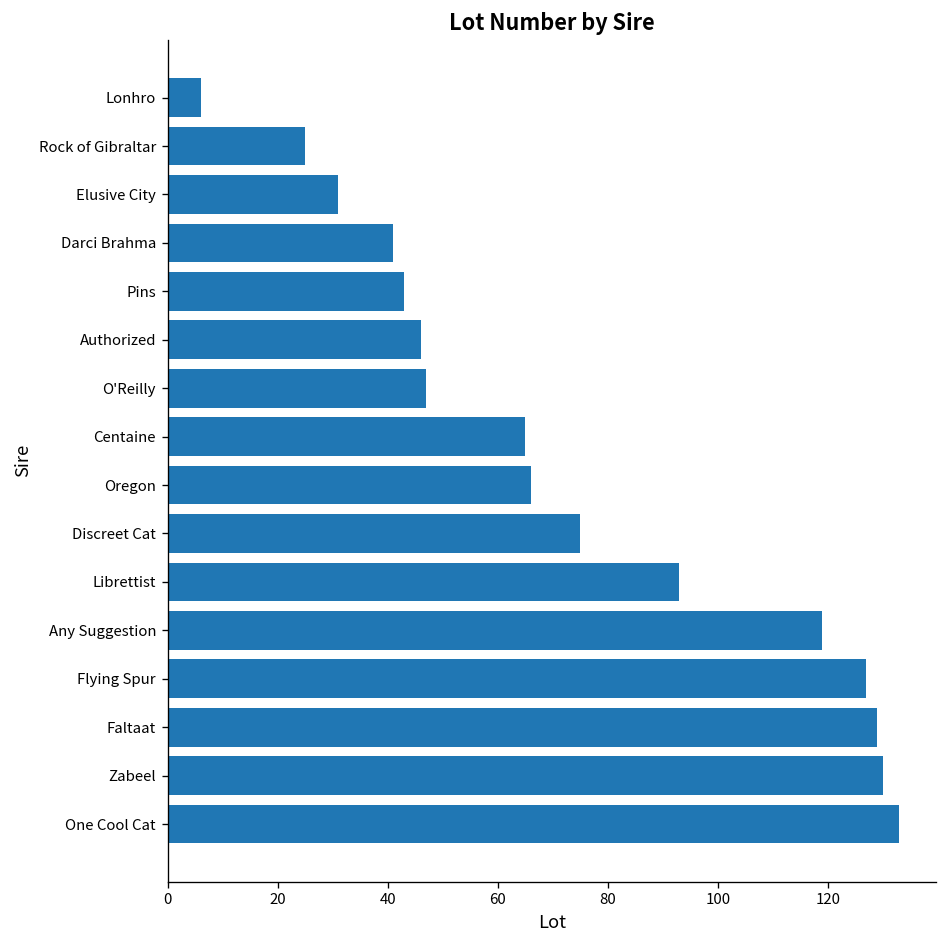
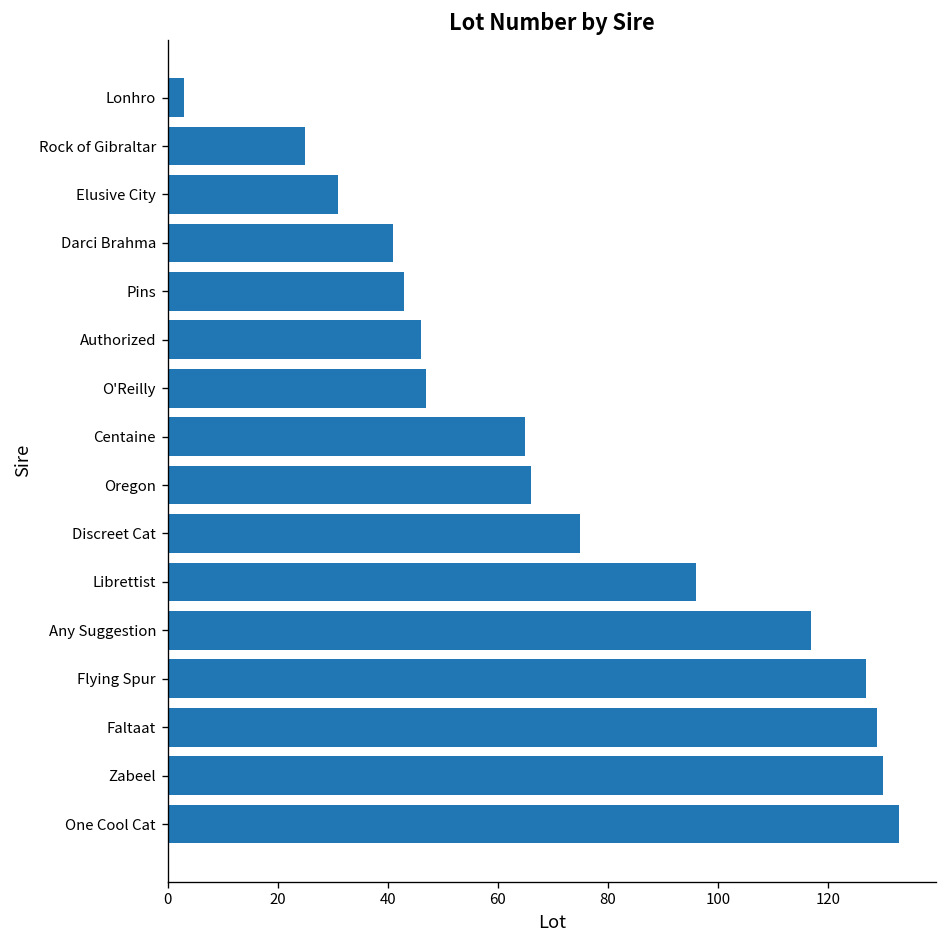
  {
-   "Lonhro": 6,
+   "Lonhro": 3,
    "Rock of Gibraltar": 25,
    "Elusive City": 31,
    "Darci Brahma": 41,
    "Pins": 43,
    "Authorized": 46,
    "O'Reilly": 47,
    "Centaine": 65,
    "Oregon": 66,
    "Discreet Cat": 75,
-   "Librettist": 93,
-   "Any Suggestion": 119,
+   "Librettist": 96,
+   "Any Suggestion": 117,
    "Flying Spur": 127,
    "Faltaat": 129,
    "Zabeel": 130,
    "One Cool Cat": 133
  }
